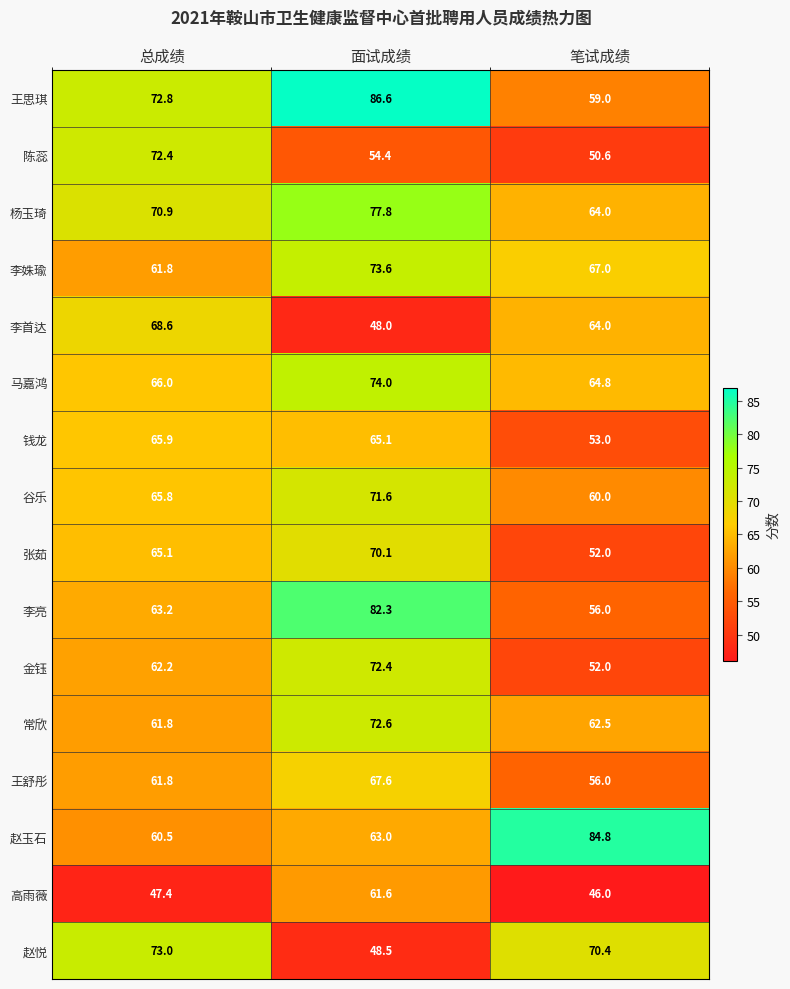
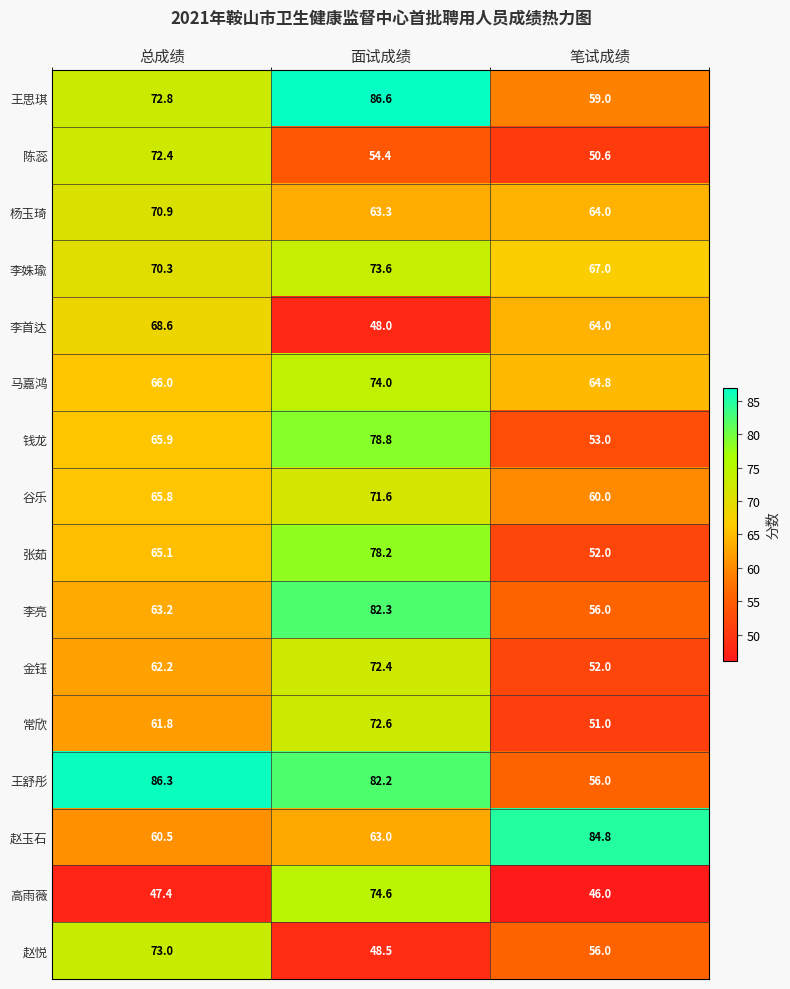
  {
    "王思琪": {
      "总成绩": 72.8,
      "面试成绩": 86.6,
      "笔试成绩": 59.0
    },
    "陈蕊": {
      "总成绩": 72.4,
      "面试成绩": 54.4,
      "笔试成绩": 50.6
    },
    "杨玉琦": {
      "总成绩": 70.9,
-     "面试成绩": 77.8,
+     "面试成绩": 63.3,
      "笔试成绩": 64.0
    },
    "李姝瑜": {
-     "总成绩": 61.8,
+     "总成绩": 70.3,
      "面试成绩": 73.6,
      "笔试成绩": 67.0
    },
    "李首达": {
      "总成绩": 68.6,
      "面试成绩": 48.0,
      "笔试成绩": 64.0
    },
    "马嘉鸿": {
      "总成绩": 66.0,
      "面试成绩": 74.0,
      "笔试成绩": 64.8
    },
    "钱龙": {
      "总成绩": 65.9,
-     "面试成绩": 65.1,
+     "面试成绩": 78.8,
      "笔试成绩": 53.0
    },
    "谷乐": {
      "总成绩": 65.8,
      "面试成绩": 71.6,
      "笔试成绩": 60.0
    },
    "张茹": {
      "总成绩": 65.1,
-     "面试成绩": 70.1,
+     "面试成绩": 78.2,
      "笔试成绩": 52.0
    },
    "李亮": {
      "总成绩": 63.2,
      "面试成绩": 82.3,
      "笔试成绩": 56.0
    },
    "金钰": {
      "总成绩": 62.2,
      "面试成绩": 72.4,
      "笔试成绩": 52.0
    },
    "常欣": {
      "总成绩": 61.8,
      "面试成绩": 72.6,
-     "笔试成绩": 62.5
+     "笔试成绩": 51.0
    },
    "王舒彤": {
-     "总成绩": 61.8,
-     "面试成绩": 67.6,
+     "总成绩": 86.3,
+     "面试成绩": 82.2,
      "笔试成绩": 56.0
    },
    "赵玉石": {
      "总成绩": 60.5,
      "面试成绩": 63.0,
      "笔试成绩": 84.8
    },
    "高雨薇": {
      "总成绩": 47.4,
-     "面试成绩": 61.6,
+     "面试成绩": 74.6,
      "笔试成绩": 46.0
    },
    "赵悦": {
      "总成绩": 73.0,
      "面试成绩": 48.5,
-     "笔试成绩": 70.4
+     "笔试成绩": 56.0
    }
  }
